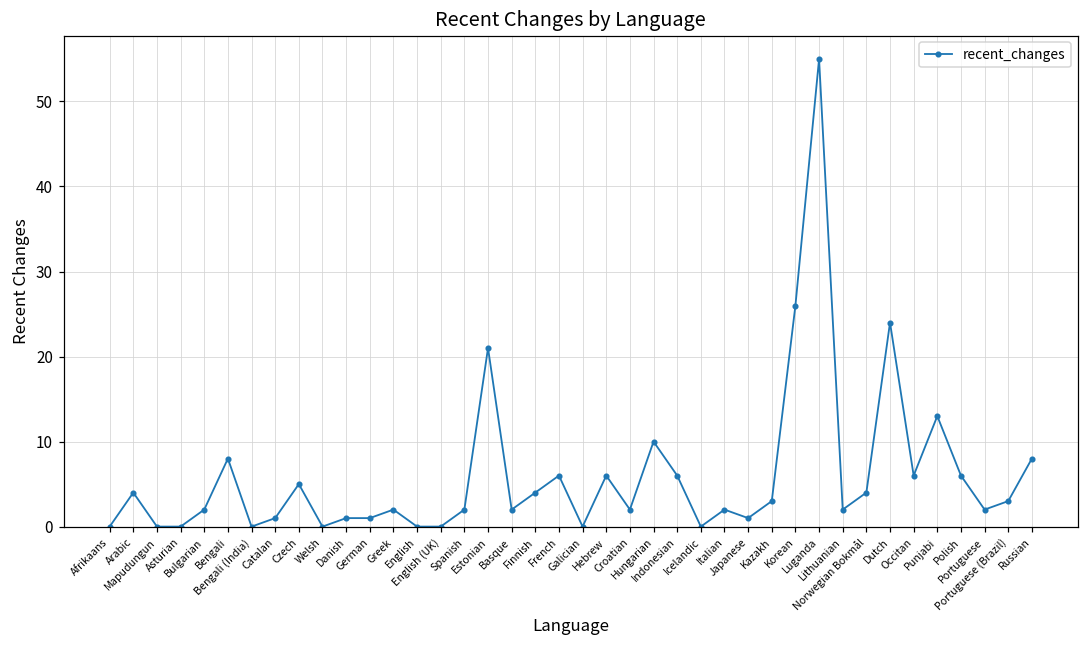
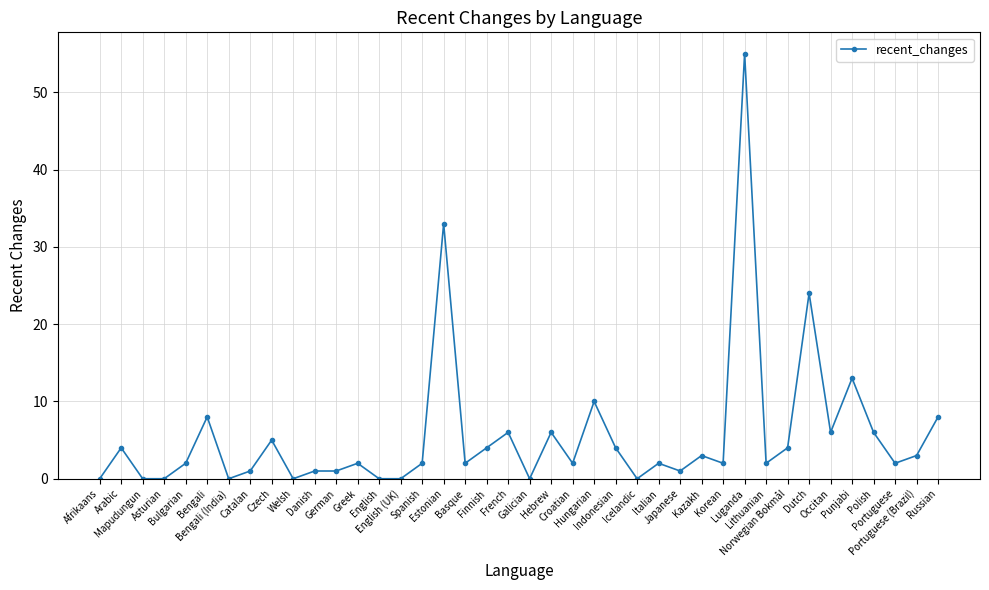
  {
    "Afrikaans": 0,
    "Arabic": 4,
    "Mapudungun": 0,
    "Asturian": 0,
    "Bulgarian": 2,
    "Bengali": 8,
    "Bengali (India)": 0,
    "Catalan": 1,
    "Czech": 5,
    "Welsh": 0,
    "Danish": 1,
    "German": 1,
    "Greek": 2,
    "English": 0,
    "English (UK)": 0,
    "Spanish": 2,
-   "Estonian": 21,
+   "Estonian": 33,
    "Basque": 2,
    "Finnish": 4,
    "French": 6,
    "Galician": 0,
    "Hebrew": 6,
    "Croatian": 2,
    "Hungarian": 10,
-   "Indonesian": 6,
+   "Indonesian": 4,
    "Icelandic": 0,
    "Italian": 2,
    "Japanese": 1,
    "Kazakh": 3,
-   "Korean": 26,
+   "Korean": 2,
    "Luganda": 55,
    "Lithuanian": 2,
    "Norwegian Bokmål": 4,
    "Dutch": 24,
    "Occitan": 6,
    "Punjabi": 13,
    "Polish": 6,
    "Portuguese": 2,
    "Portuguese (Brazil)": 3,
    "Russian": 8
  }
